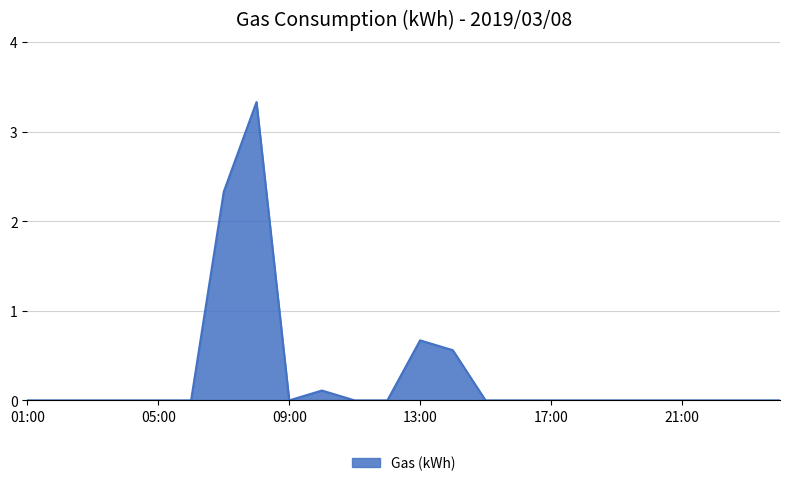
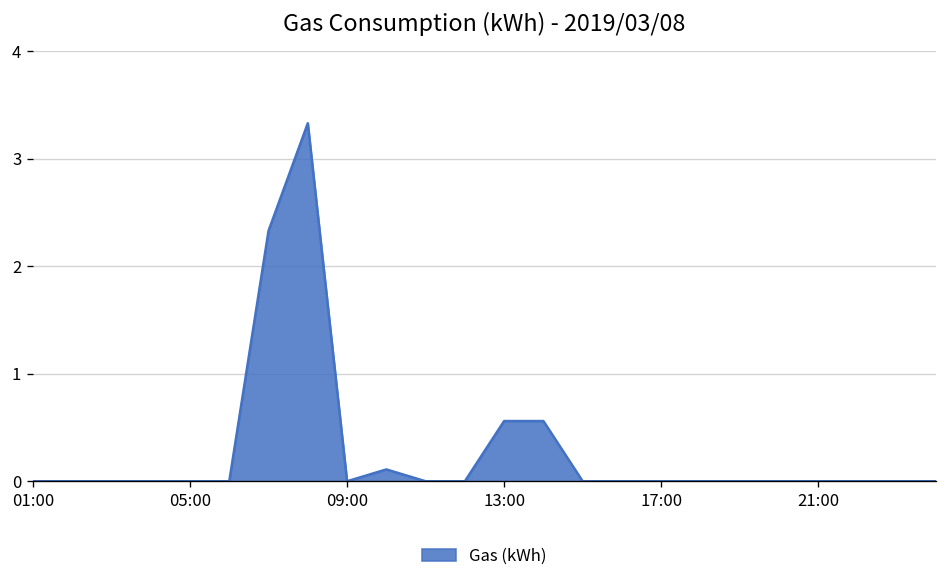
  {
    "01:00": 0.0,
    "05:00": 0.0,
    "09:00": 0.0,
-   "13:00": 0.7,
+   "13:00": 0.6,
    "17:00": 0.0,
    "21:00": 0.0
  }
